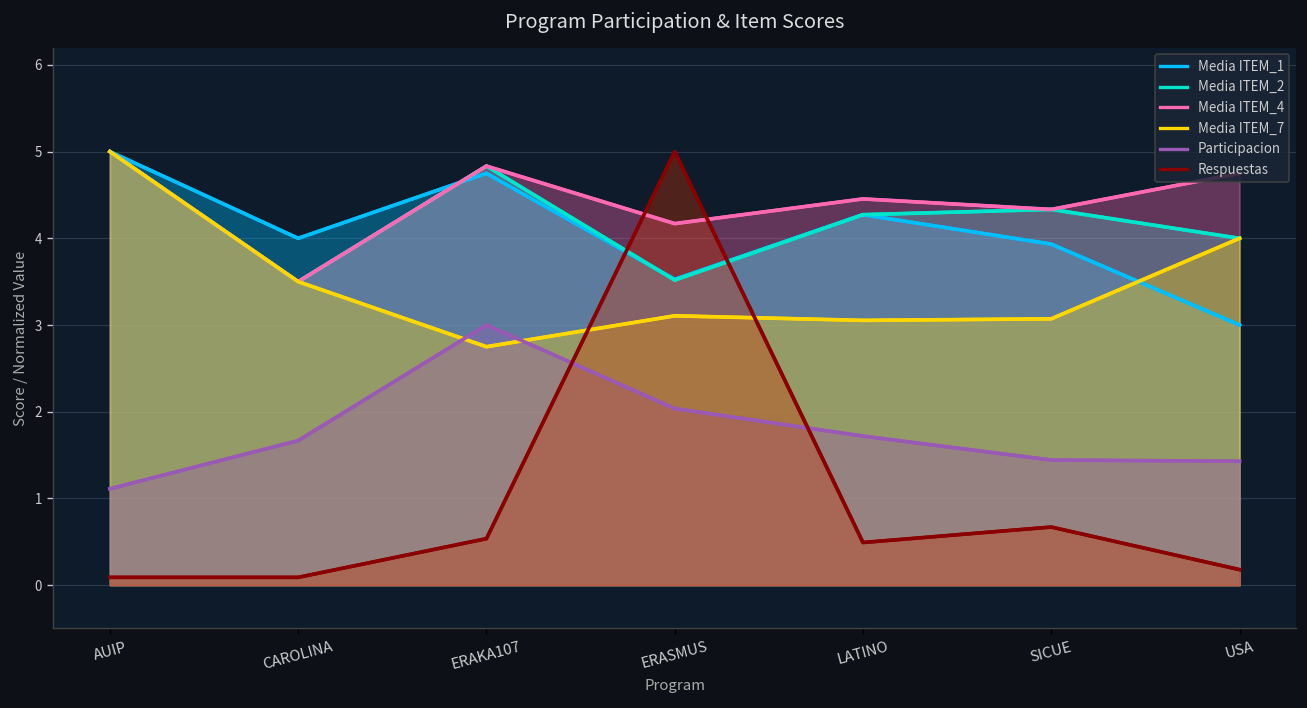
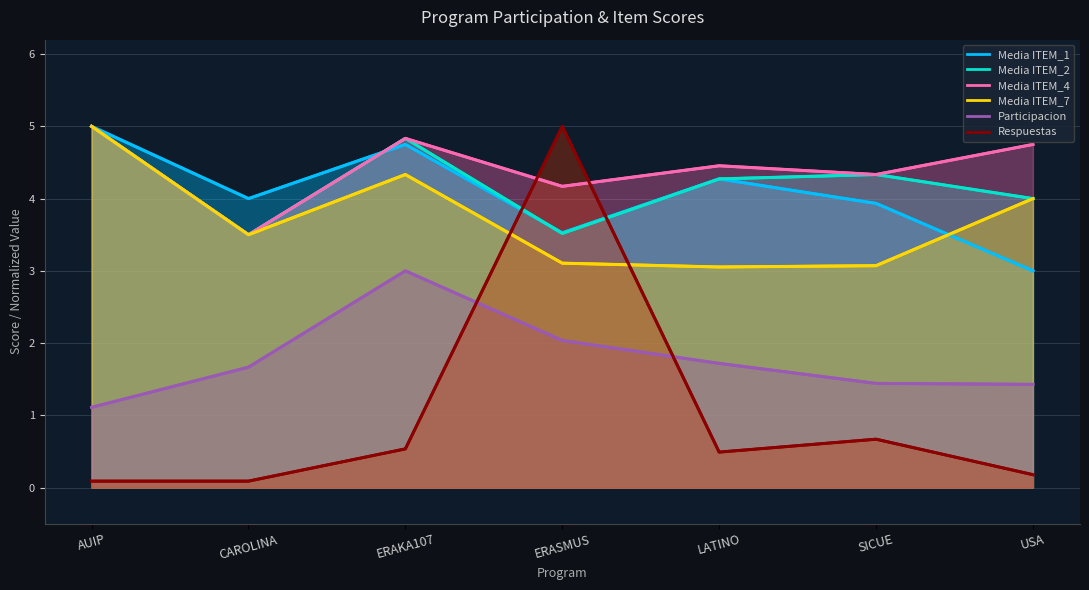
  {
    "Media ITEM_7": {
-     "ERAKA107": 2.7,
+     "ERAKA107": 4.3,
      "ERASMUS": 3.1,
      "LATINO": 3.1,
      "SICUE": 3.1
    }
  }
